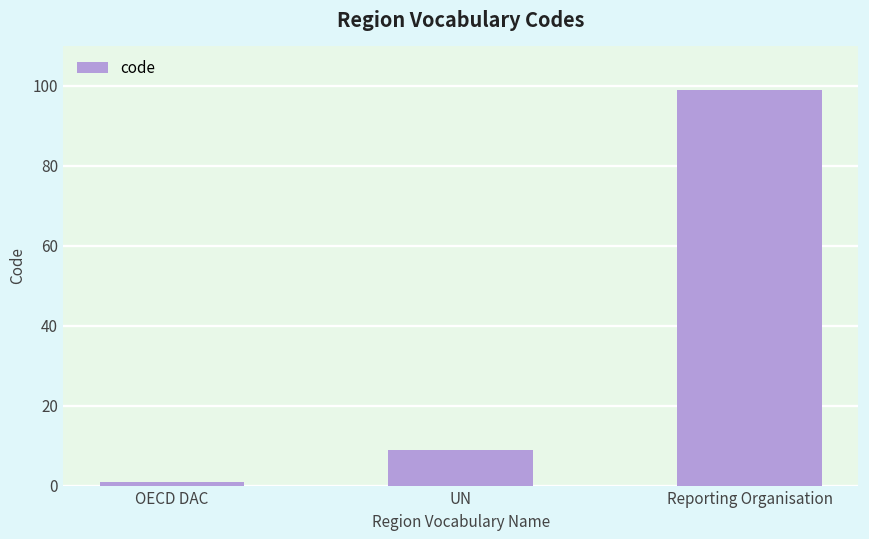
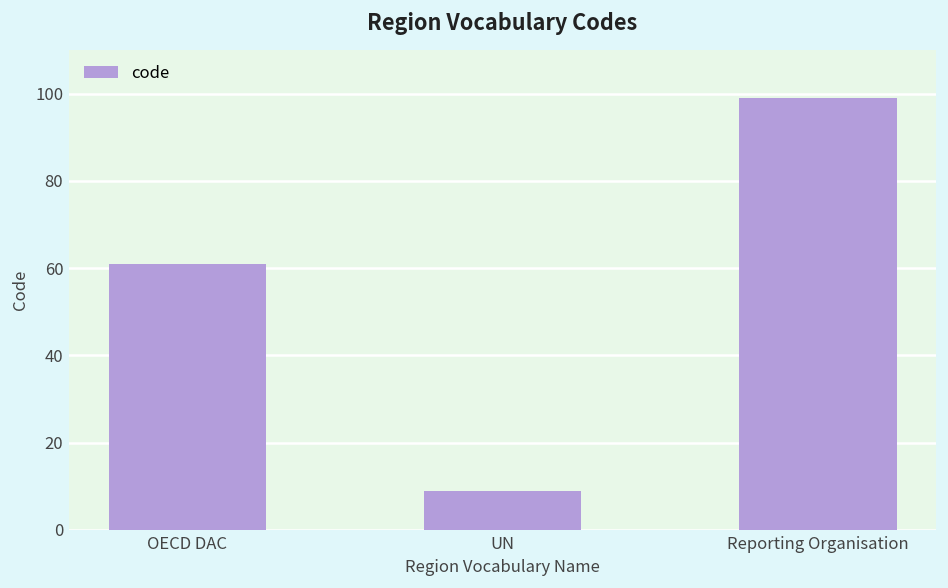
  {
-   "OECD DAC": 1,
+   "OECD DAC": 61,
    "UN": 9,
    "Reporting Organisation": 99
  }
